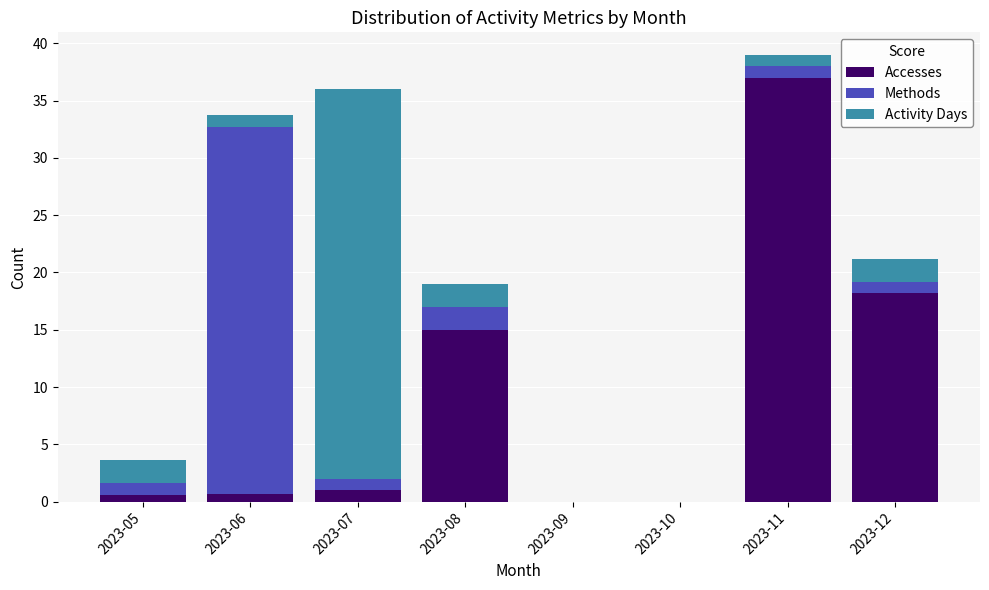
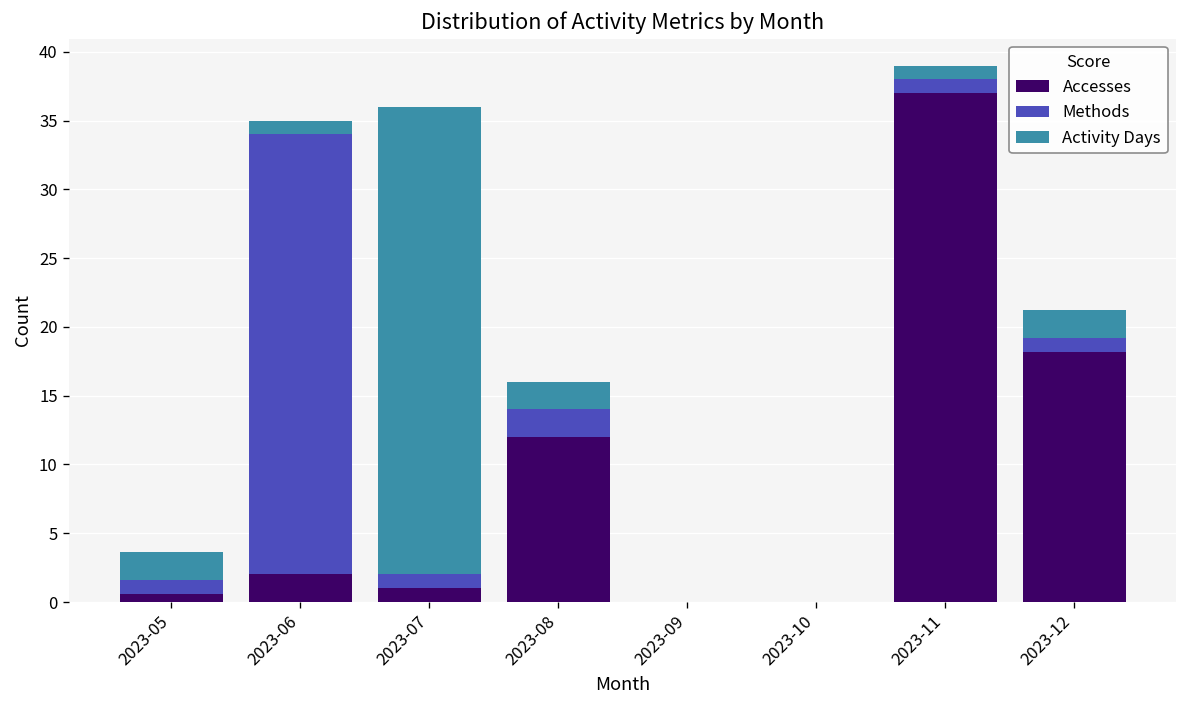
  {
    "Accesses": {
      "2023-05": 0.6,
-     "2023-06": 0.7,
+     "2023-06": 2.0,
      "2023-07": 1.0,
-     "2023-08": 15,
+     "2023-08": 12,
      "2023-09": 0.0,
      "2023-10": 0.0,
      "2023-11": 37.0,
      "2023-12": 18.2
    },
    "Methods": {
      "2023-05": 1.0,
      "2023-06": 32.0,
      "2023-07": 1.0,
      "2023-08": 2.0,
      "2023-09": 0.0,
      "2023-10": 0.0,
      "2023-11": 1.0,
      "2023-12": 1.0
    },
    "Activity Days": {
      "2023-05": 2.0,
      "2023-06": 1.0,
      "2023-07": 34.0,
      "2023-08": 2.0,
      "2023-09": 0.0,
      "2023-10": 0.0,
      "2023-11": 1.0,
      "2023-12": 2.0
    }
  }
